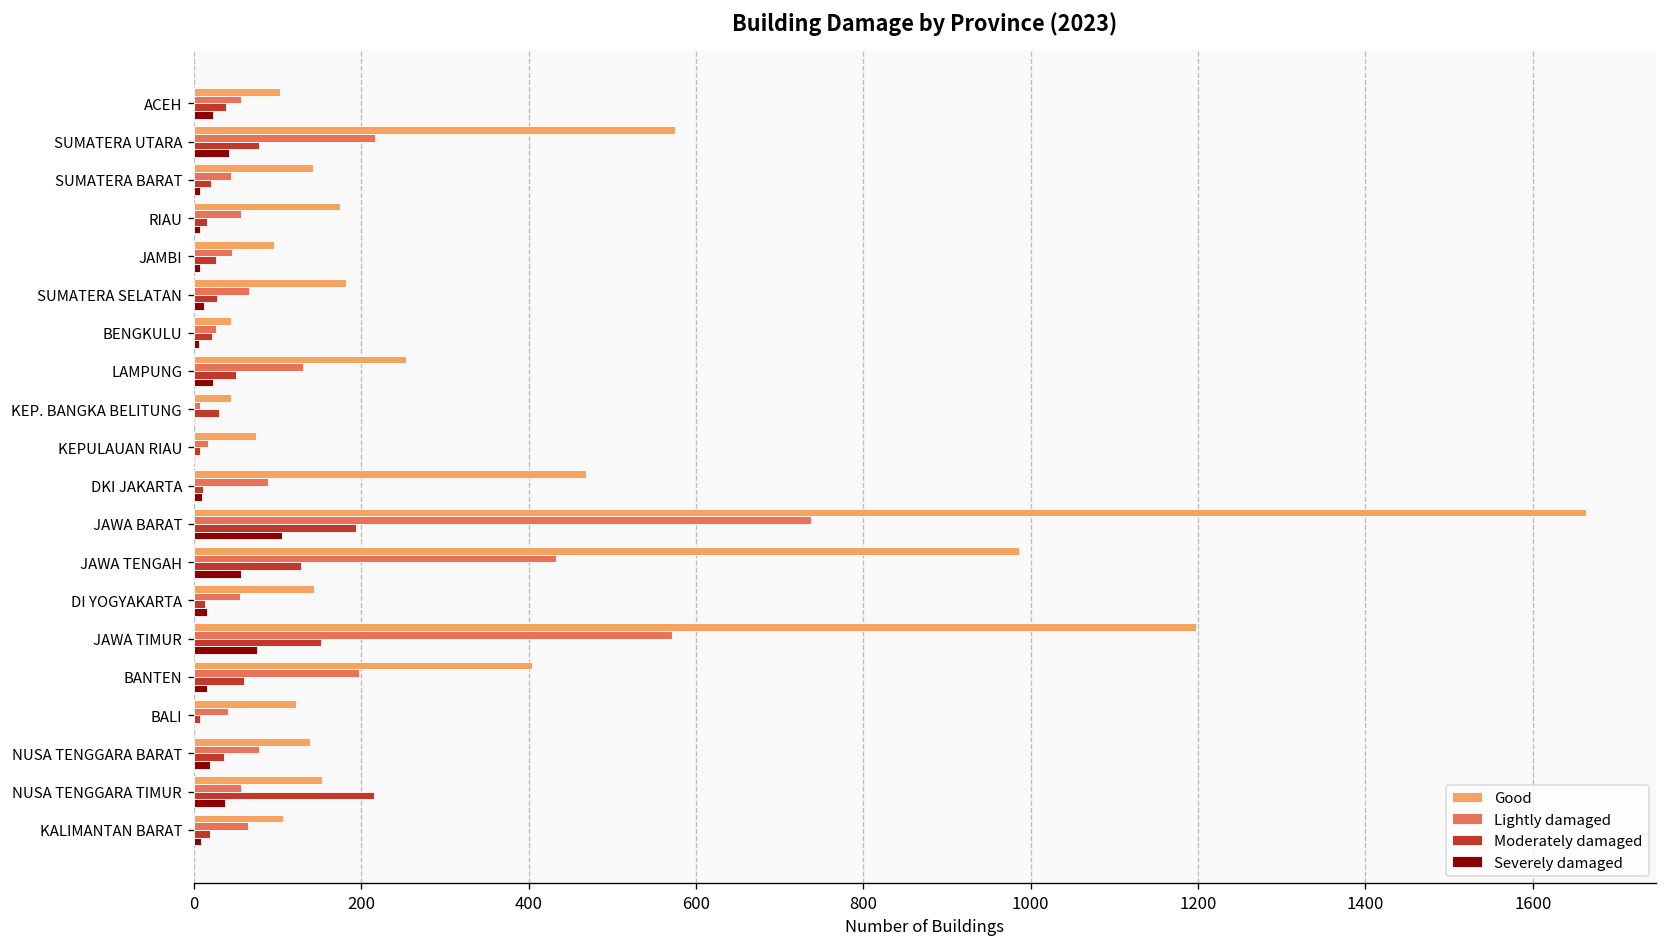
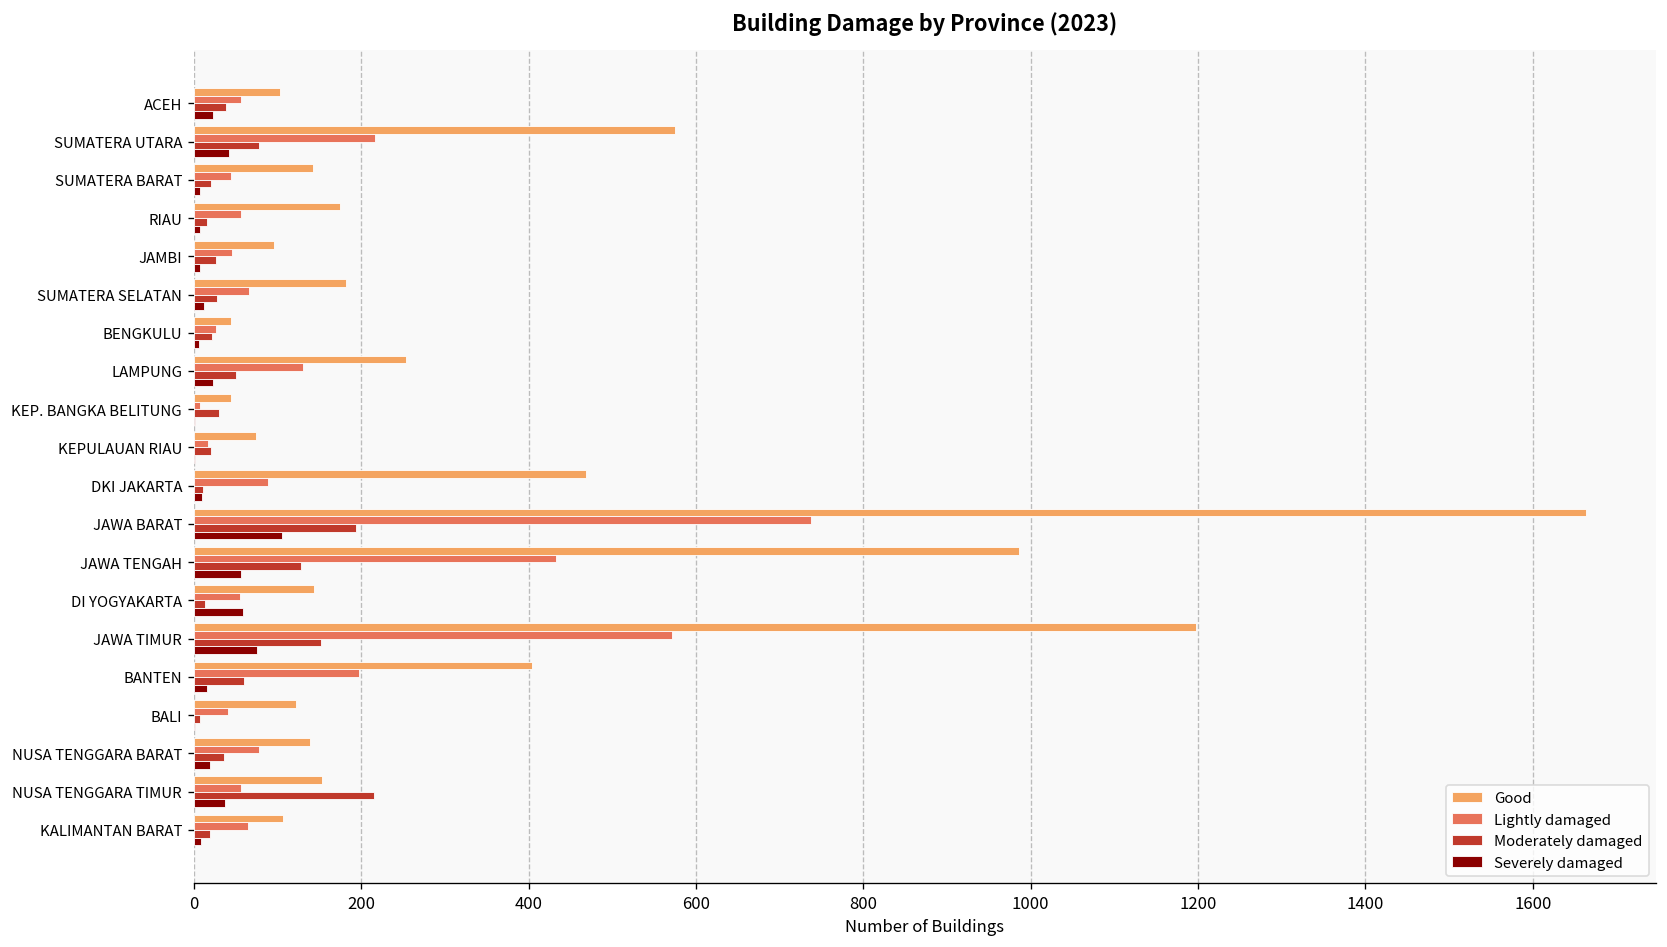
  {
    "Moderately damaged": {
      "ACEH": 40,
      "SUMATERA UTARA": 80,
      "SUMATERA BARAT": 20,
      "RIAU": 20,
      "JAMBI": 30,
      "SUMATERA SELATAN": 30,
      "BENGKULU": 20,
      "LAMPUNG": 50,
      "KEP. BANGKA BELITUNG": 30,
-     "KEPULAUAN RIAU": 10,
+     "KEPULAUAN RIAU": 20,
      "DKI JAKARTA": 10,
      "JAWA BARAT": 190,
      "JAWA TENGAH": 130,
      "DI YOGYAKARTA": 10,
      "JAWA TIMUR": 150,
      "BANTEN": 60,
      "BALI": 10,
      "NUSA TENGGARA BARAT": 40,
      "NUSA TENGGARA TIMUR": 220,
      "KALIMANTAN BARAT": 20
    },
    "Severely damaged": {
      "ACEH": 20,
      "SUMATERA UTARA": 40,
      "SUMATERA BARAT": 10,
      "RIAU": 10,
      "JAMBI": 10,
      "SUMATERA SELATAN": 10,
      "BENGKULU": 10,
      "LAMPUNG": 20,
      "DKI JAKARTA": 10,
      "JAWA BARAT": 110,
      "JAWA TENGAH": 60,
-     "DI YOGYAKARTA": 20,
+     "DI YOGYAKARTA": 60,
      "JAWA TIMUR": 80,
      "BANTEN": 20,
      "NUSA TENGGARA BARAT": 20,
      "NUSA TENGGARA TIMUR": 40,
      "KALIMANTAN BARAT": 10
    }
  }
